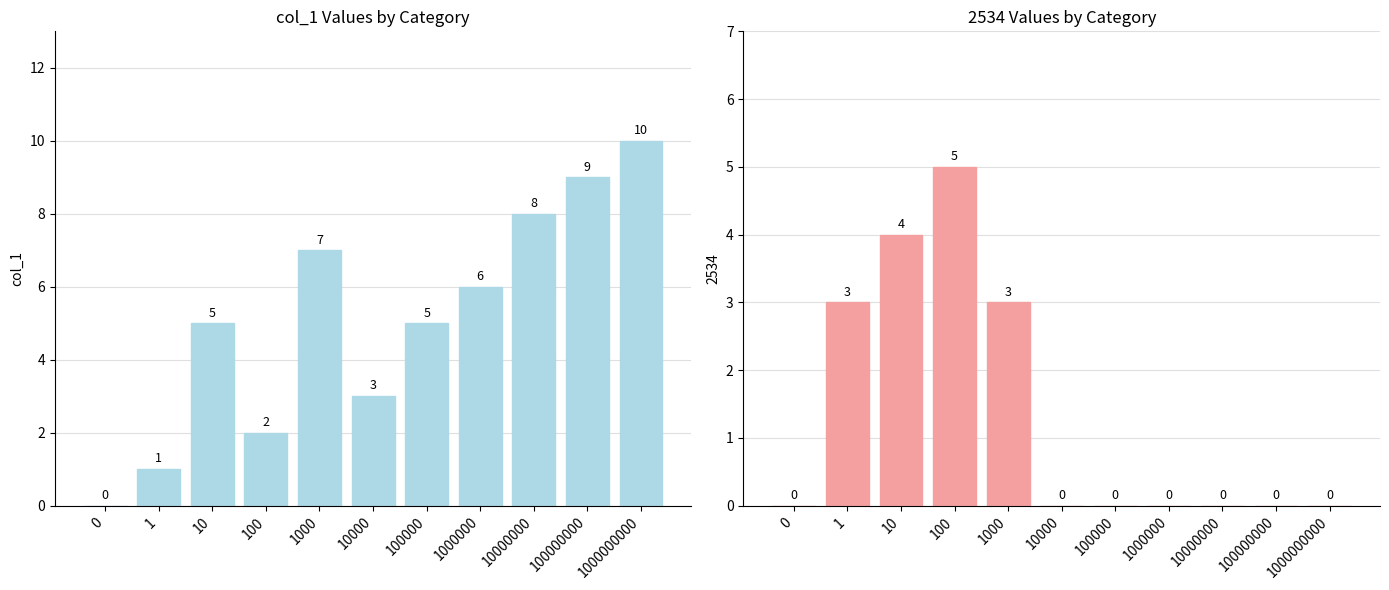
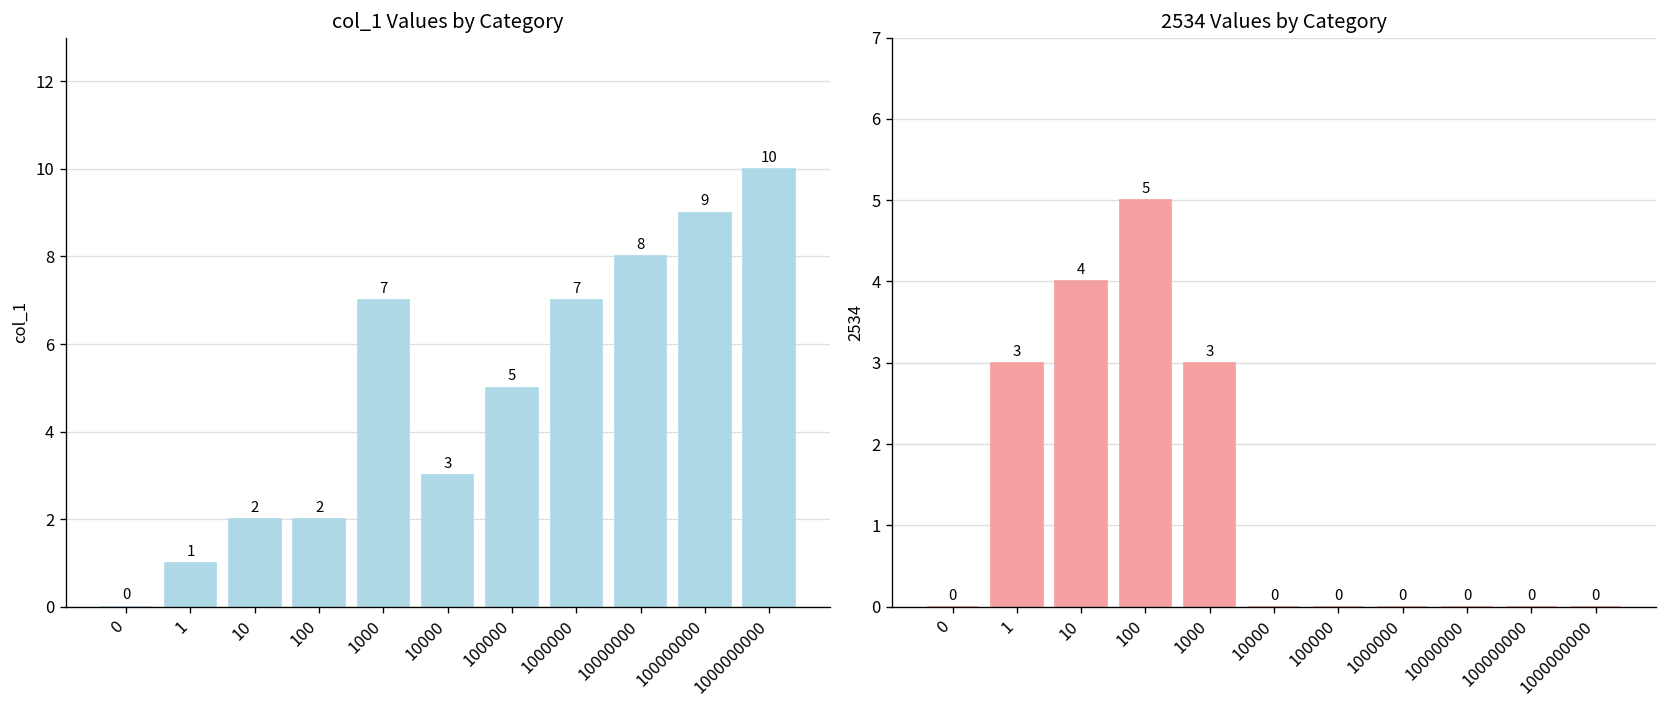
  {
    "col_1 Values by Category": {
      "0": 0,
      "1": 1,
-     "10": 5,
+     "10": 2,
      "100": 2,
      "1000": 7,
      "10000": 3,
      "100000": 5,
-     "1000000": 6,
+     "1000000": 7,
      "10000000": 8,
      "100000000": 9,
      "1000000000": 10
    },
    "2534 Values by Category": {
      "0": 0,
      "1": 3,
      "10": 4,
      "100": 5,
      "1000": 3,
      "10000": 0,
      "100000": 0,
      "1000000": 0,
      "10000000": 0,
      "100000000": 0,
      "1000000000": 0
    }
  }
